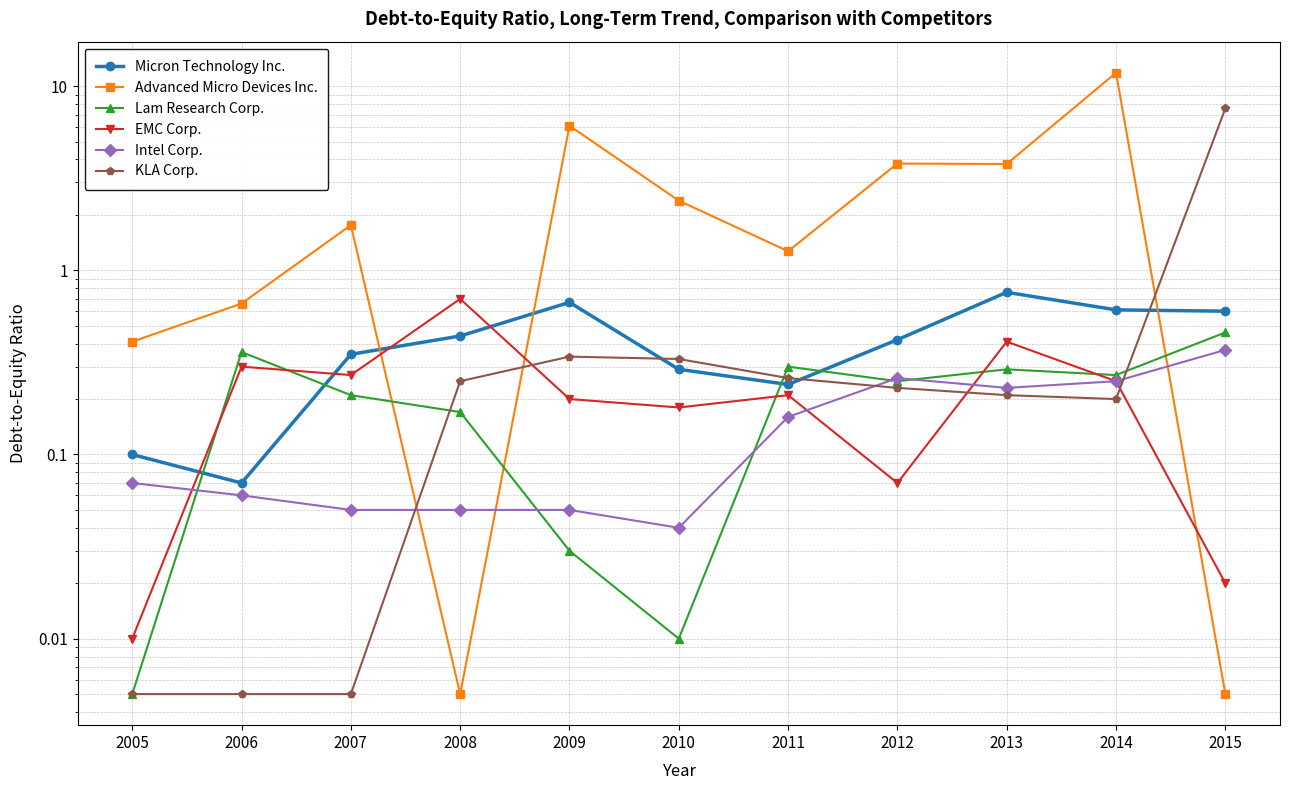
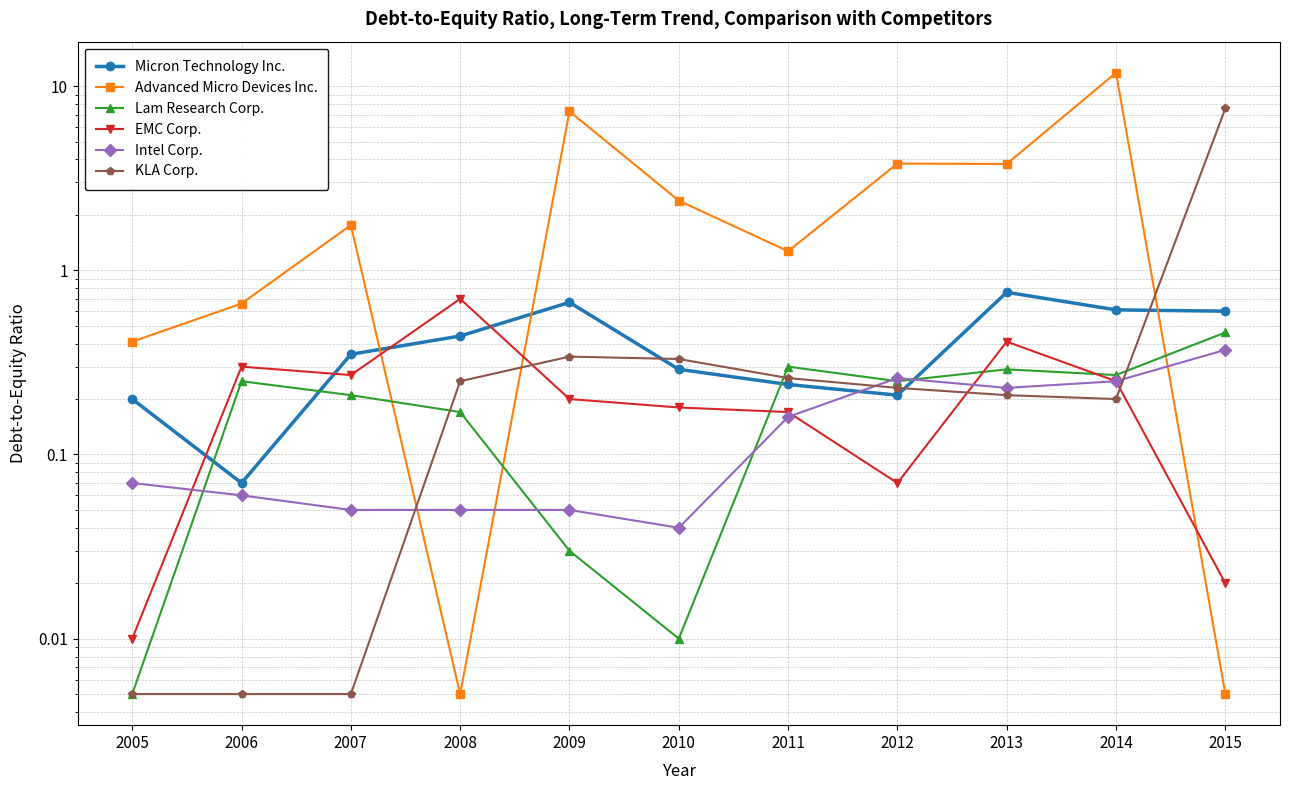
  {
    "Micron Technology Inc.": {
-     "2005": 0.1,
+     "2005": 0.2,
      "2006": 0.07,
      "2007": 0.35,
      "2008": 0.44,
      "2009": 0.67,
      "2010": 0.29,
      "2011": 0.24,
-     "2012": 0.42,
+     "2012": 0.21,
      "2013": 0.76,
      "2014": 0.61,
      "2015": 0.60
    },
    "Advanced Micro Devices Inc.": {
      "2005": 0.4,
      "2006": 0.66,
      "2007": 1.8,
      "2008": 0.0050,
-     "2009": 6.1,
+     "2009": 7.3,
      "2010": 2.4,
      "2011": 1.3,
      "2012": 3.8,
      "2013": 3.8,
      "2014": 12,
      "2015": 0.0050
    },
    "Lam Research Corp.": {
-     "2006": 0.36,
+     "2006": 0.25,
      "2007": 0.21,
      "2008": 0.17,
      "2009": 0.03,
      "2010": 0.01,
      "2011": 0.30,
      "2012": 0.25,
      "2013": 0.29,
      "2014": 0.27,
      "2015": 0.46
    },
    "EMC Corp.": {
      "2005": 0.01,
      "2006": 0.30,
      "2007": 0.27,
      "2008": 0.70,
      "2009": 0.20,
      "2010": 0.18,
-     "2011": 0.21,
+     "2011": 0.17,
      "2012": 0.07,
      "2013": 0.41,
      "2015": 0.02
    },
    "Intel Corp.": {
      "2005": 0.07,
      "2006": 0.06,
      "2007": 0.05,
      "2008": 0.05,
      "2009": 0.05,
      "2010": 0.04,
      "2011": 0.16,
      "2012": 0.26,
      "2013": 0.23,
      "2015": 0.37
    },
    "KLA Corp.": {
      "2006": 0.0050,
      "2007": 0.0050,
      "2008": 0.25,
      "2009": 0.34,
      "2010": 0.33,
      "2011": 0.26,
      "2012": 0.23,
      "2013": 0.21,
      "2014": 0.20,
      "2015": 7.6
    }
  }
